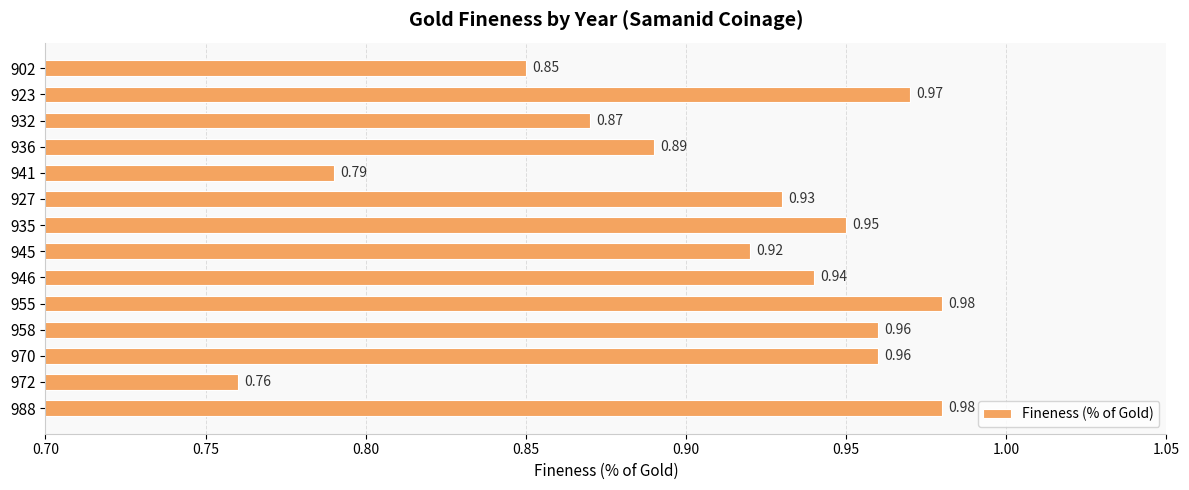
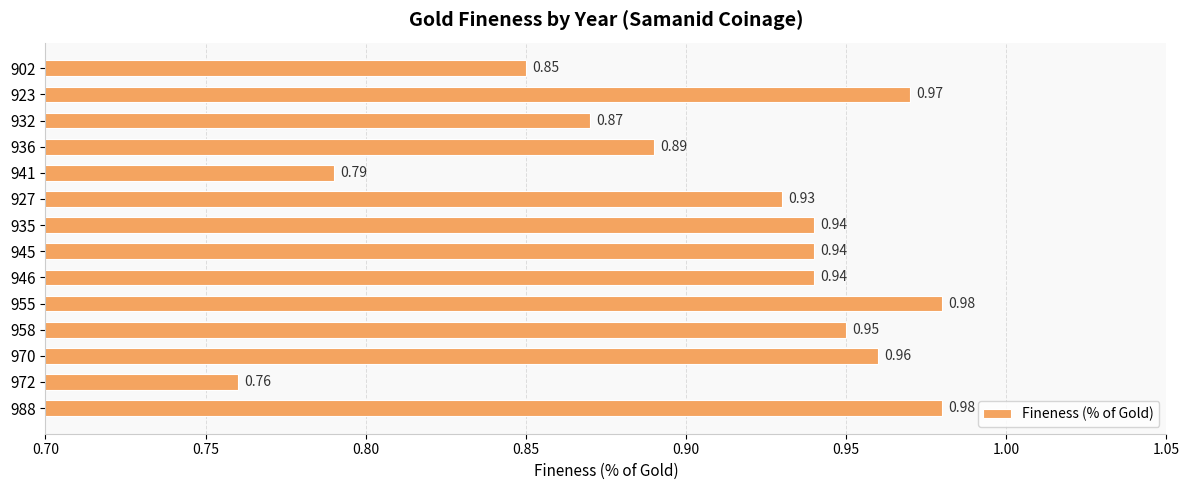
  {
    "902": 0.85,
    "923": 0.97,
    "932": 0.87,
    "936": 0.89,
    "941": 0.79,
    "927": 0.93,
-   "935": 0.95,
-   "945": 0.92,
+   "935": 0.94,
+   "945": 0.94,
    "946": 0.94,
    "955": 0.98,
-   "958": 0.96,
+   "958": 0.95,
    "970": 0.96,
    "972": 0.76,
    "988": 0.98
  }
